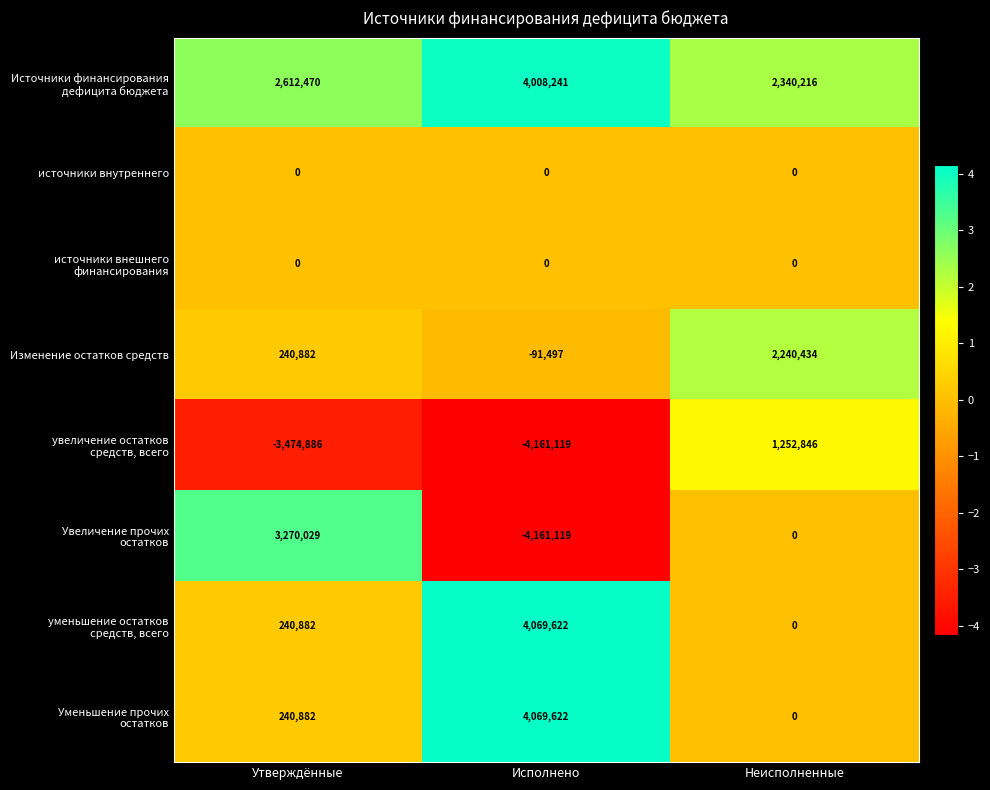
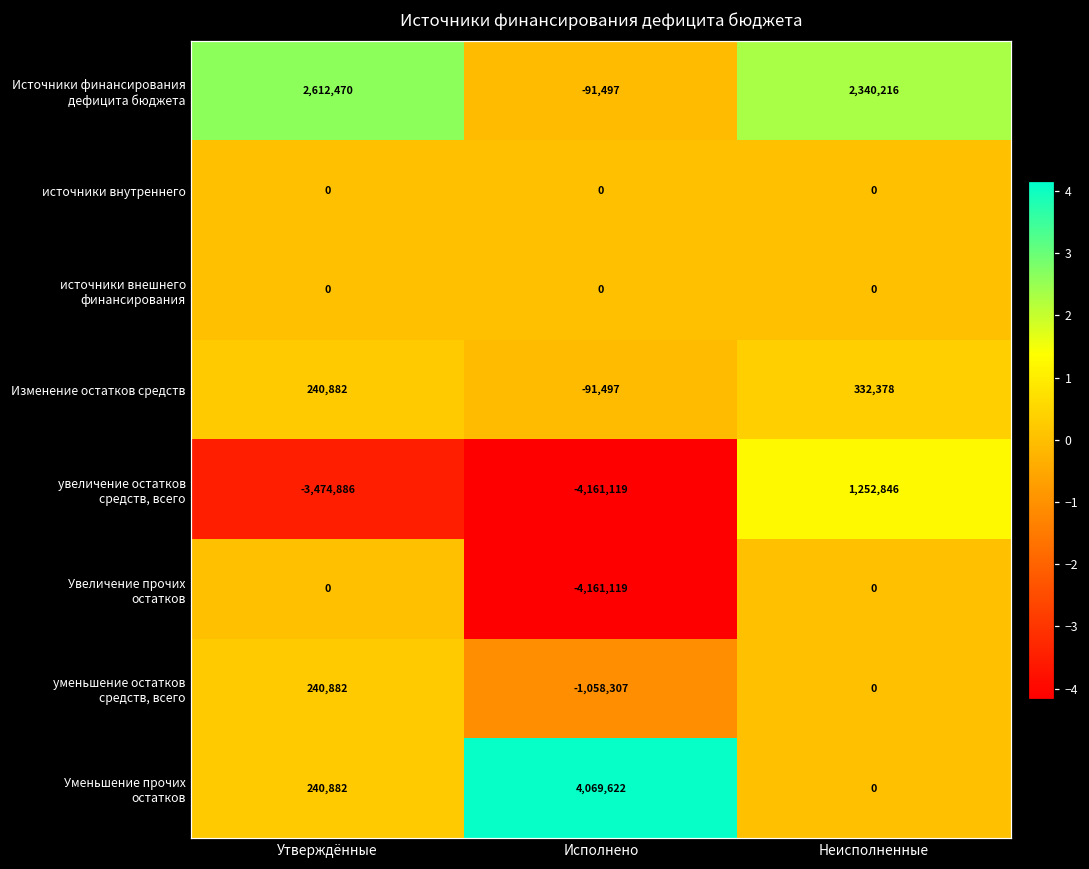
  {
    "Источники финансирования дефицита бюджета": {
      "Утверждённые": "2,612,470",
-     "Исполнено": "4,008,241",
+     "Исполнено": "-91,497",
      "Неисполненные": "2,340,216"
    },
    "источники внутреннего": {
      "Утверждённые": "0",
      "Исполнено": "0",
      "Неисполненные": "0"
    },
    "источники внешнего финансирования": {
      "Утверждённые": "0",
      "Исполнено": "0",
      "Неисполненные": "0"
    },
    "Изменение остатков средств": {
      "Утверждённые": "240,882",
      "Исполнено": "-91,497",
-     "Неисполненные": "2,240,434"
+     "Неисполненные": "332,378"
    },
    "увеличение остатков средств, всего": {
      "Утверждённые": "-3,474,886",
      "Исполнено": "-4,161,119",
      "Неисполненные": "1,252,846"
    },
    "Увеличение прочих остатков": {
-     "Утверждённые": "3,270,029",
+     "Утверждённые": "0",
      "Исполнено": "-4,161,119",
      "Неисполненные": "0"
    },
    "уменьшение остатков средств, всего": {
      "Утверждённые": "240,882",
-     "Исполнено": "4,069,622",
+     "Исполнено": "-1,058,307",
      "Неисполненные": "0"
    },
    "Уменьшение прочих остатков": {
      "Утверждённые": "240,882",
      "Исполнено": "4,069,622",
      "Неисполненные": "0"
    }
  }
